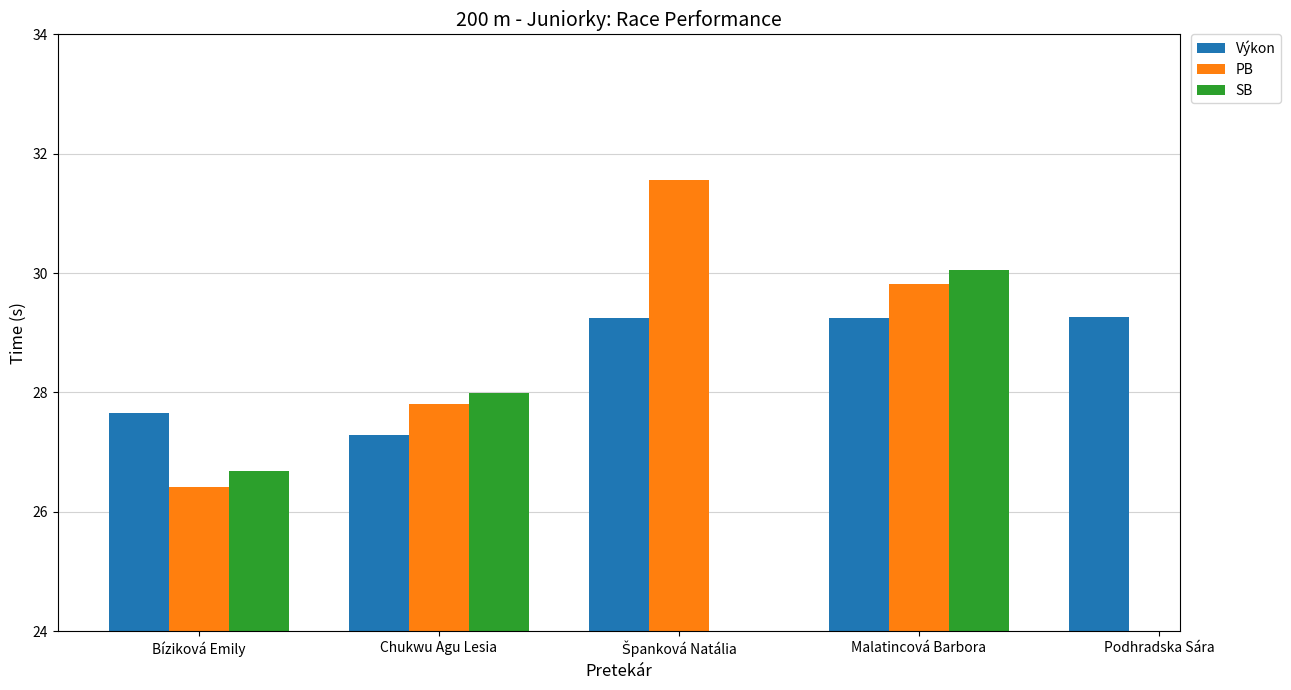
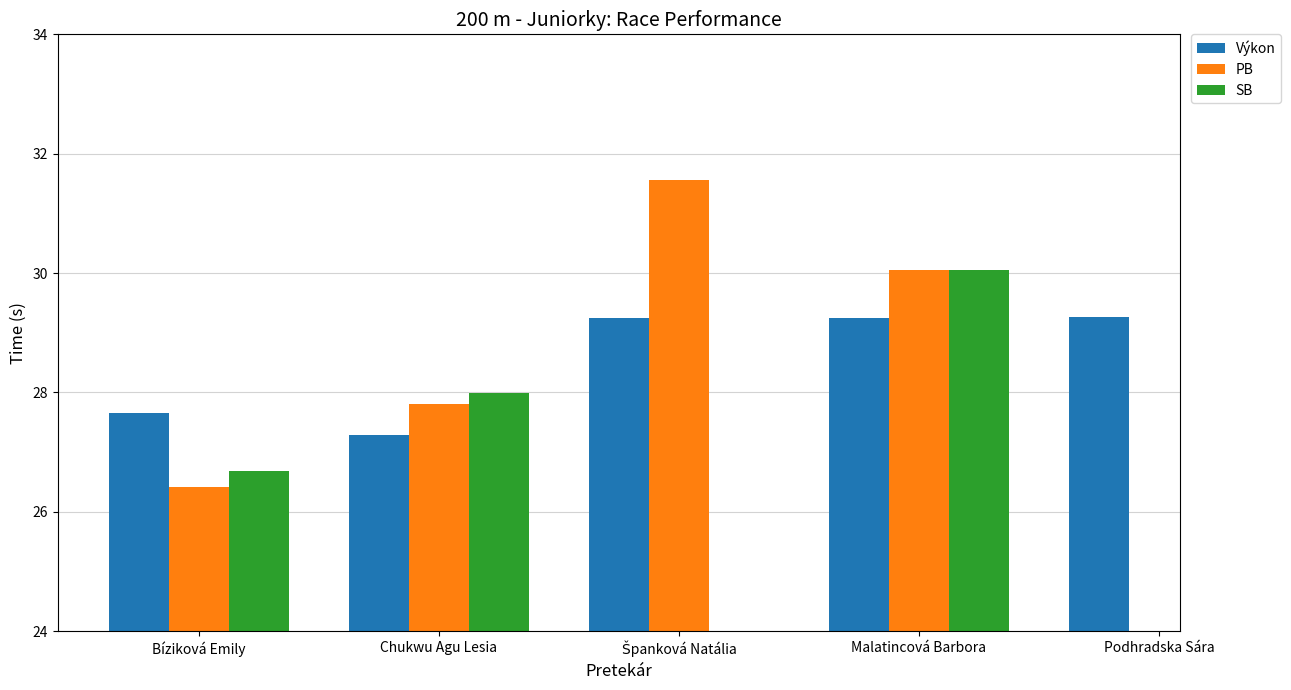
  {
    "Výkon": {
      "Bíziková Emily": 27.7,
      "Chukwu Agu Lesia": 27.3,
      "Španková Natália": 29.2,
      "Malatincová Barbora": 29.2,
      "Podhradska Sára": 29.3
    },
    "PB": {
      "Bíziková Emily": 26.4,
      "Chukwu Agu Lesia": 27.8,
      "Španková Natália": 31.6,
-     "Malatincová Barbora": 29.8
+     "Malatincová Barbora": 30.1
    }
  }
